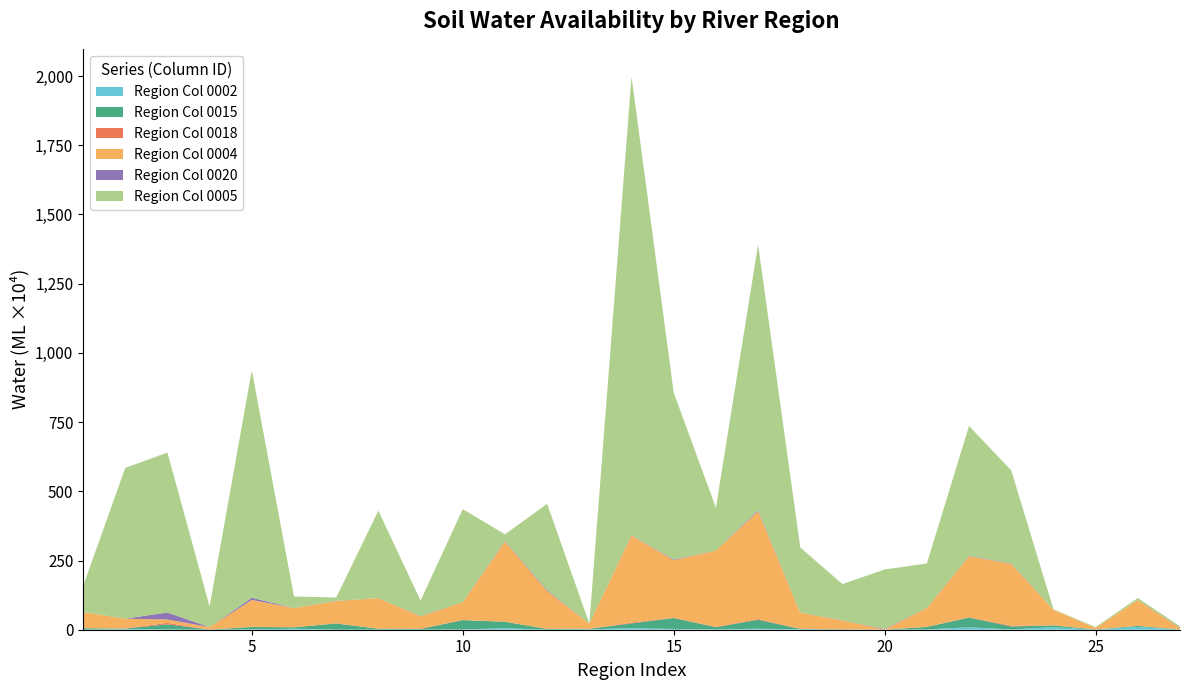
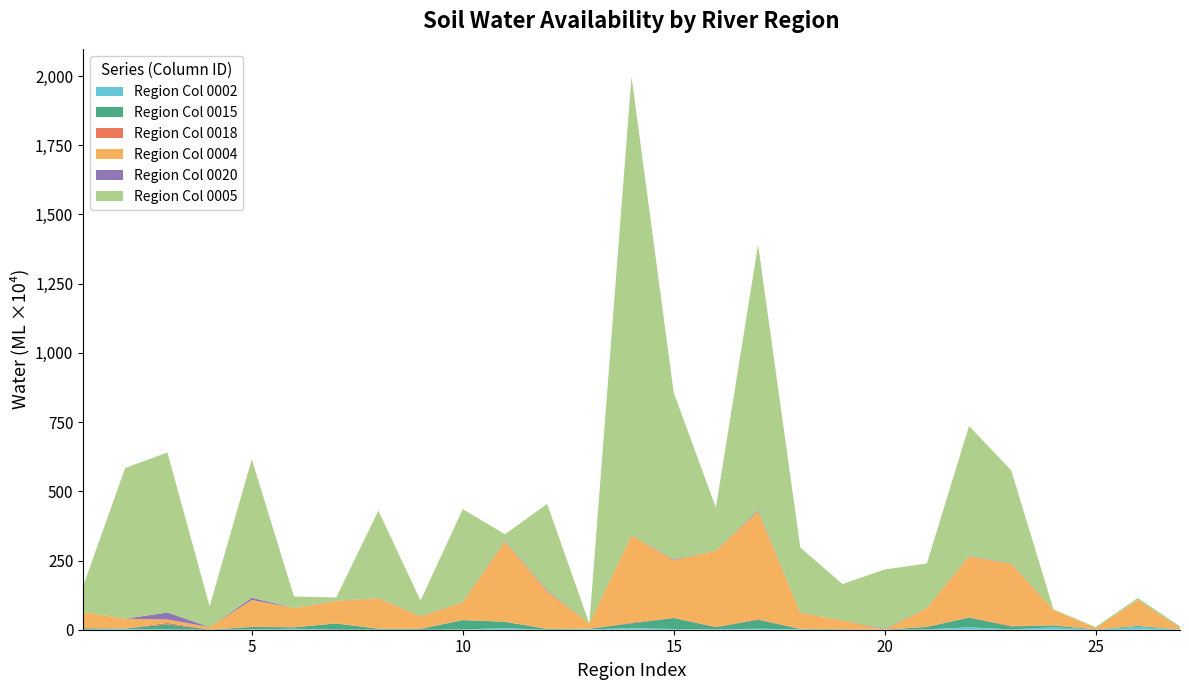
  {
    "Region Col 0005": {
-     "5": 820,
+     "5": 500,
      "10": 340,
      "15": 600,
      "20": 210
    }
  }
